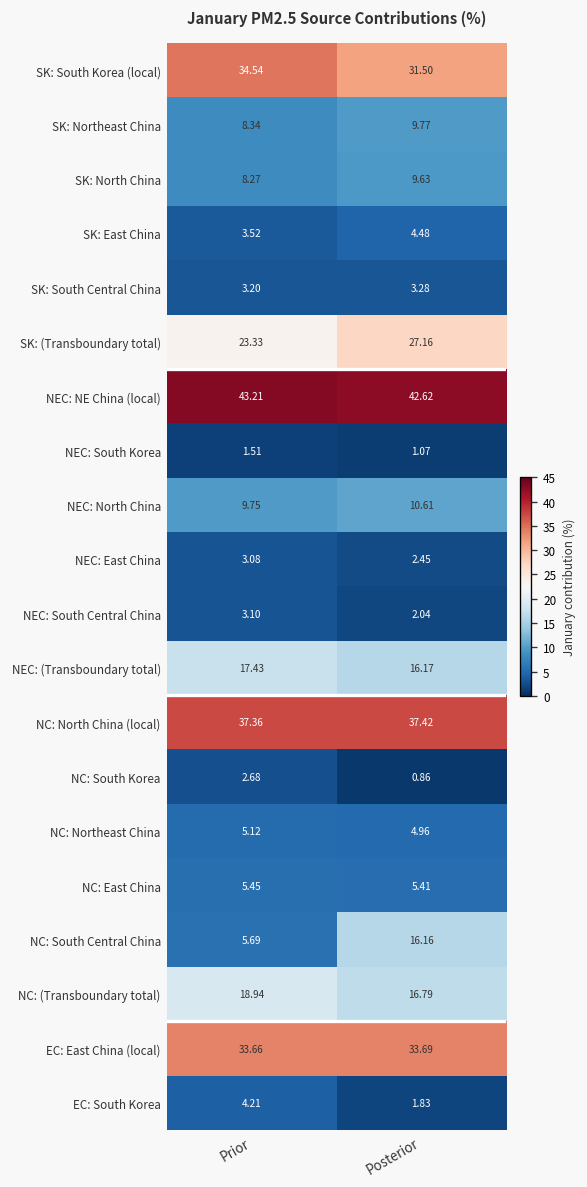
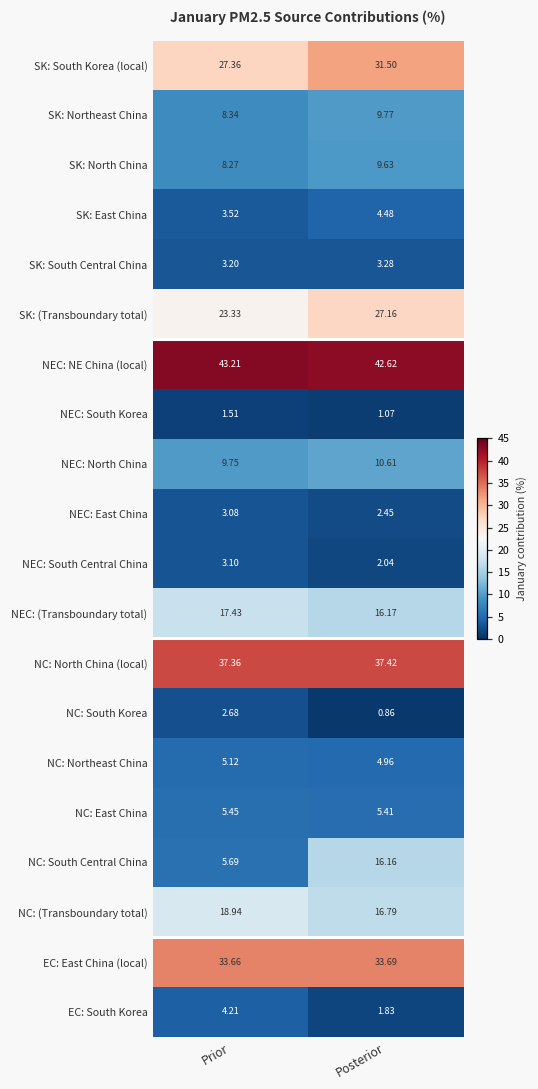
  {
    "SK: South Korea (local)": {
-     "Prior": 34.54,
+     "Prior": 27.36,
      "Posterior": 31.50
    },
    "SK: Northeast China": {
      "Prior": 8.34,
      "Posterior": 9.77
    },
    "SK: North China": {
      "Prior": 8.27,
      "Posterior": 9.63
    },
    "SK: East China": {
      "Prior": 3.52,
      "Posterior": 4.48
    },
    "SK: South Central China": {
      "Prior": 3.20,
      "Posterior": 3.28
    },
    "SK: (Transboundary total)": {
      "Prior": 23.33,
      "Posterior": 27.16
    },
    "NEC: NE China (local)": {
      "Prior": 43.21,
      "Posterior": 42.62
    },
    "NEC: South Korea": {
      "Prior": 1.51,
      "Posterior": 1.07
    },
    "NEC: North China": {
      "Prior": 9.75,
      "Posterior": 10.61
    },
    "NEC: East China": {
      "Prior": 3.08,
      "Posterior": 2.45
    },
    "NEC: South Central China": {
      "Prior": 3.10,
      "Posterior": 2.04
    },
    "NEC: (Transboundary total)": {
      "Prior": 17.43,
      "Posterior": 16.17
    },
    "NC: North China (local)": {
      "Prior": 37.36,
      "Posterior": 37.42
    },
    "NC: South Korea": {
      "Prior": 2.68,
      "Posterior": 0.86
    },
    "NC: Northeast China": {
      "Prior": 5.12,
      "Posterior": 4.96
    },
    "NC: East China": {
      "Prior": 5.45,
      "Posterior": 5.41
    },
    "NC: South Central China": {
      "Prior": 5.69,
      "Posterior": 16.16
    },
    "NC: (Transboundary total)": {
      "Prior": 18.94,
      "Posterior": 16.79
    },
    "EC: East China (local)": {
      "Prior": 33.66,
      "Posterior": 33.69
    },
    "EC: South Korea": {
      "Prior": 4.21,
      "Posterior": 1.83
    }
  }
